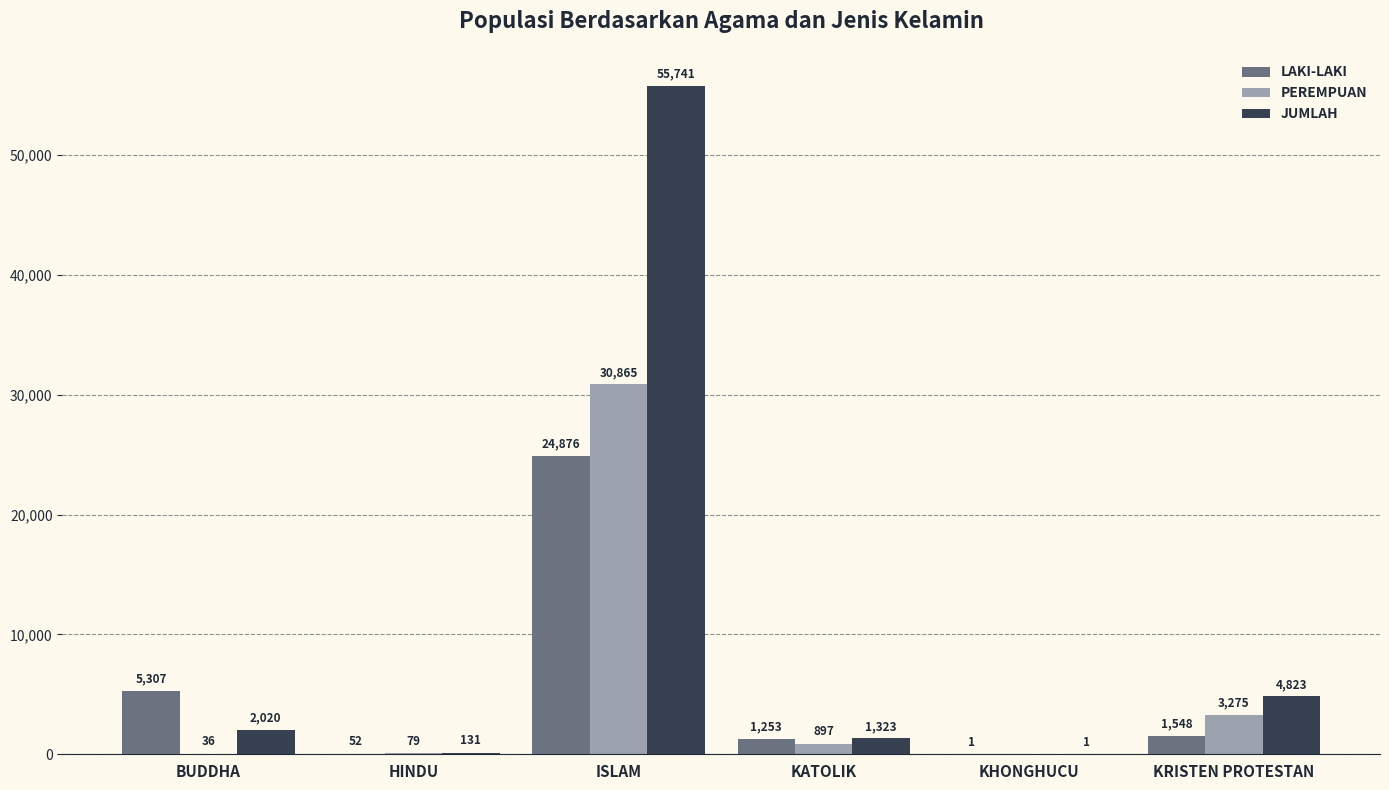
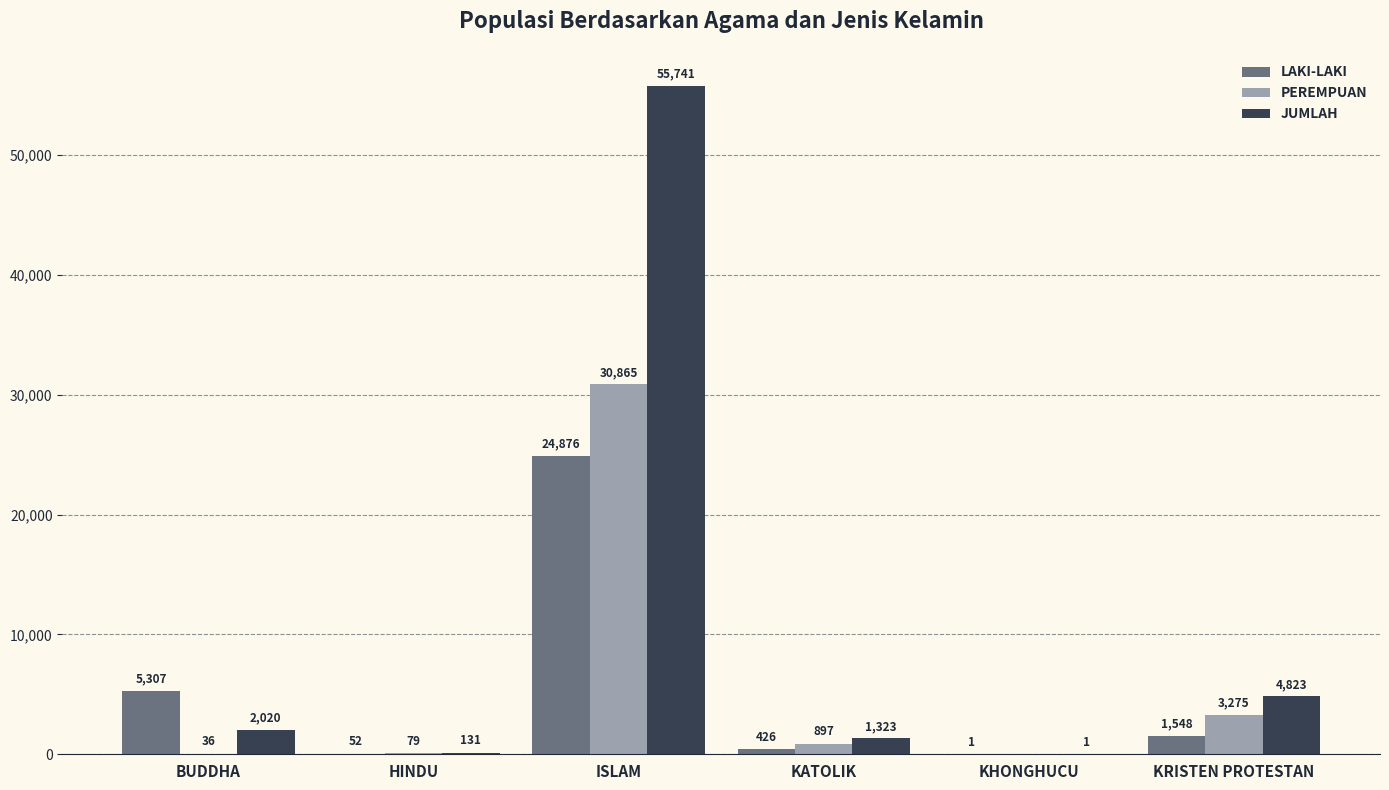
  {
    "LAKI-LAKI": {
      "BUDDHA": "5,307",
      "HINDU": "52",
      "ISLAM": "24,876",
-     "KATOLIK": "1,253",
+     "KATOLIK": "426",
      "KHONGHUCU": "1",
      "KRISTEN PROTESTAN": "1,548"
    },
    "PEREMPUAN": {
      "BUDDHA": "36",
      "HINDU": "79",
      "ISLAM": "30,865",
      "KATOLIK": "897",
      "KRISTEN PROTESTAN": "3,275"
    },
    "JUMLAH": {
      "BUDDHA": "2,020",
      "HINDU": "131",
      "ISLAM": "55,741",
      "KATOLIK": "1,323",
      "KHONGHUCU": "1",
      "KRISTEN PROTESTAN": "4,823"
    }
  }
